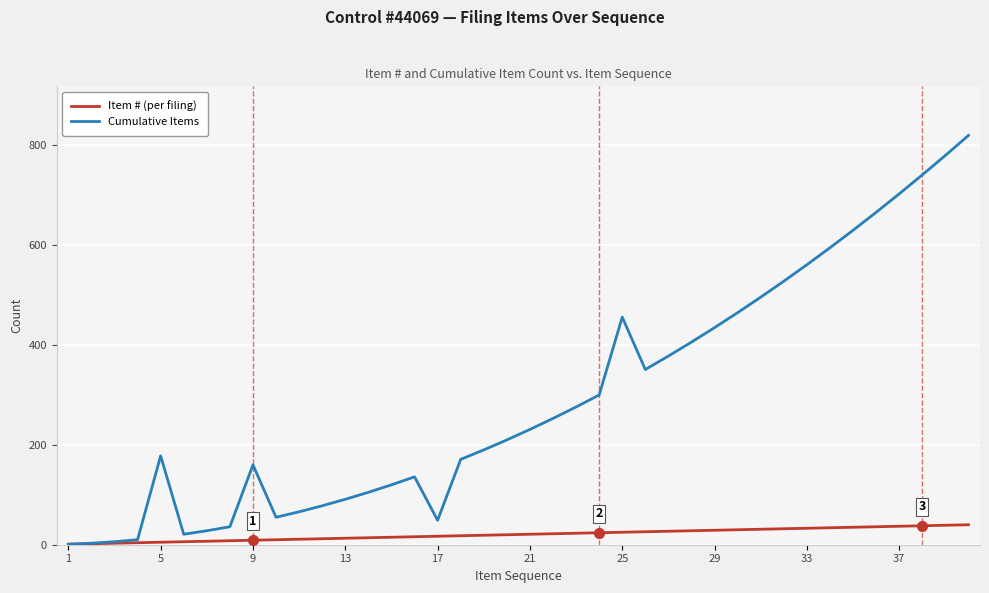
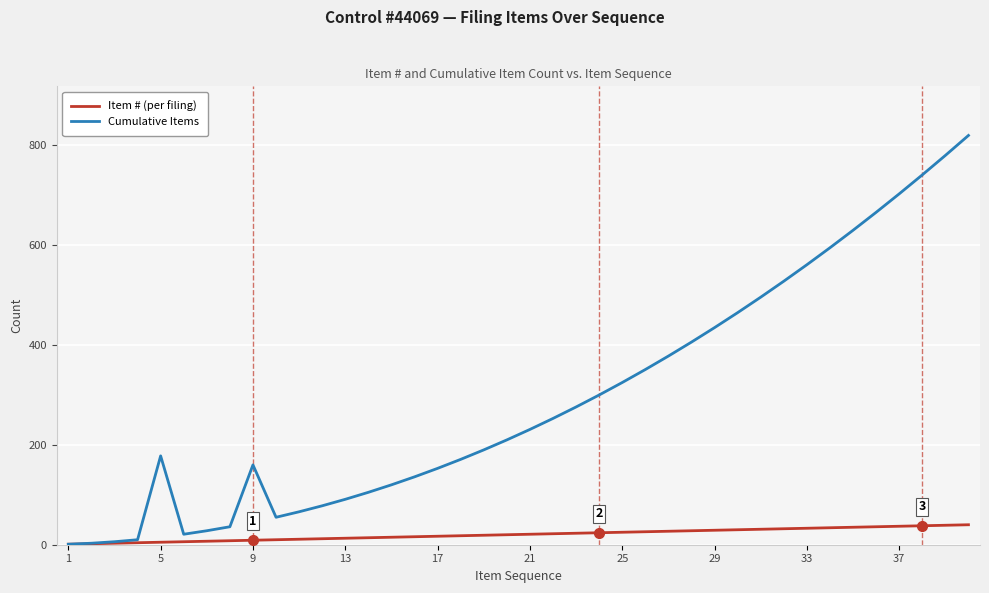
  {
    "Cumulative Items": {
      "5": 180,
      "9": 160,
      "13": 90,
-     "17": 50,
+     "17": 150,
      "21": 230,
-     "25": 460,
+     "25": 330,
      "29": 440,
      "33": 560,
      "37": 700
    }
  }
